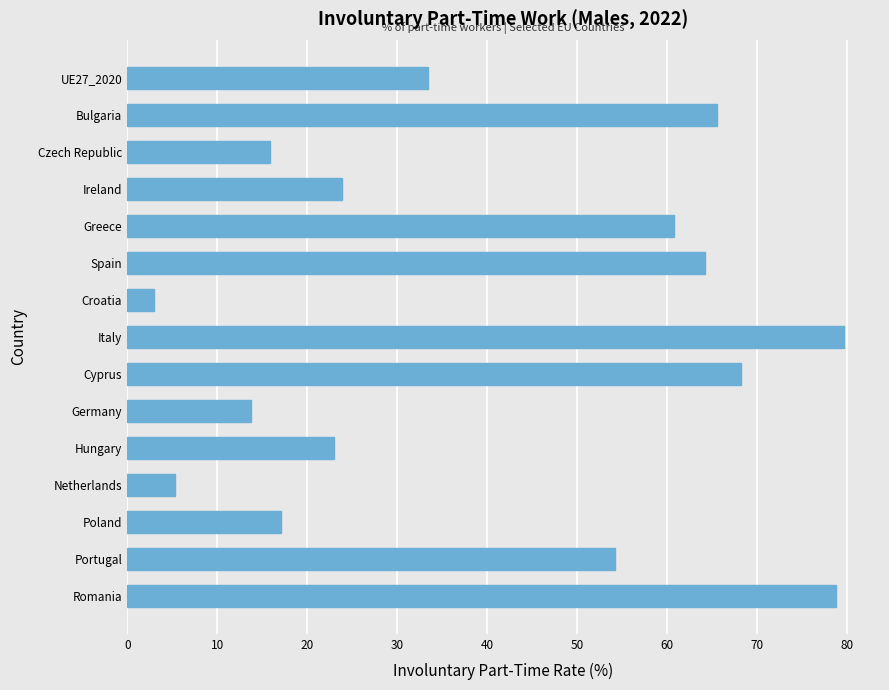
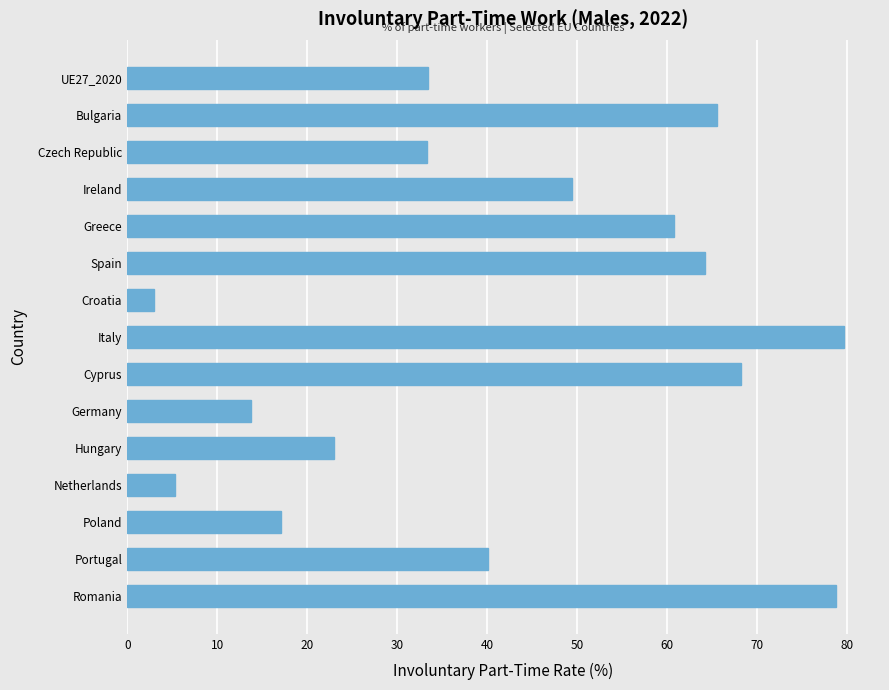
  {
    "UE27_2020": 33,
    "Bulgaria": 66,
-   "Czech Republic": 16,
-   "Ireland": 24,
+   "Czech Republic": 33,
+   "Ireland": 49,
    "Greece": 61,
    "Spain": 64,
    "Croatia": 3,
    "Italy": 80,
    "Cyprus": 68,
    "Germany": 14,
    "Hungary": 23,
    "Netherlands": 5,
    "Poland": 17,
-   "Portugal": 54,
+   "Portugal": 40,
    "Romania": 79
  }
